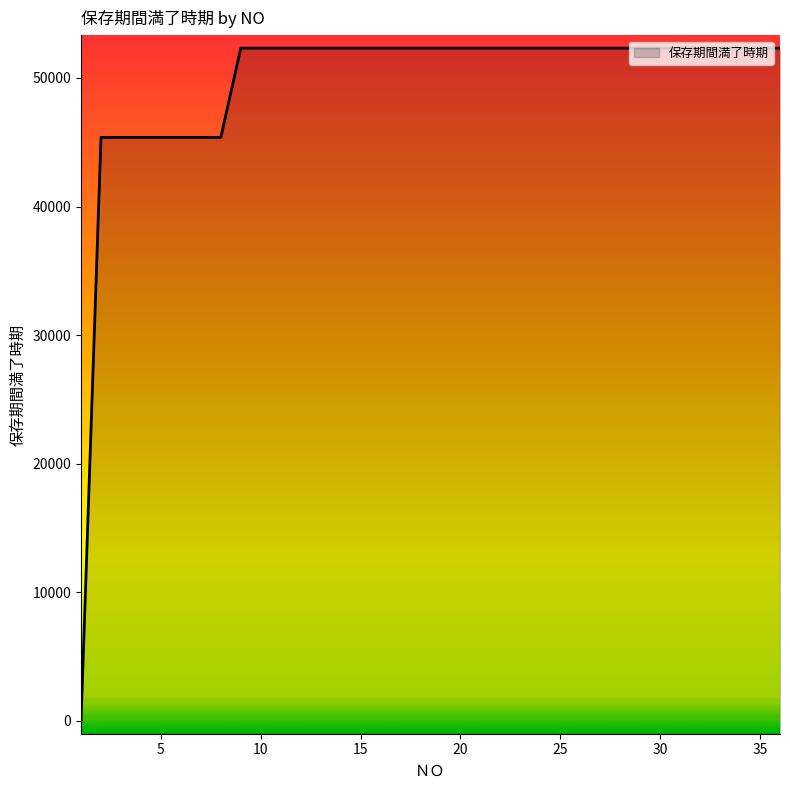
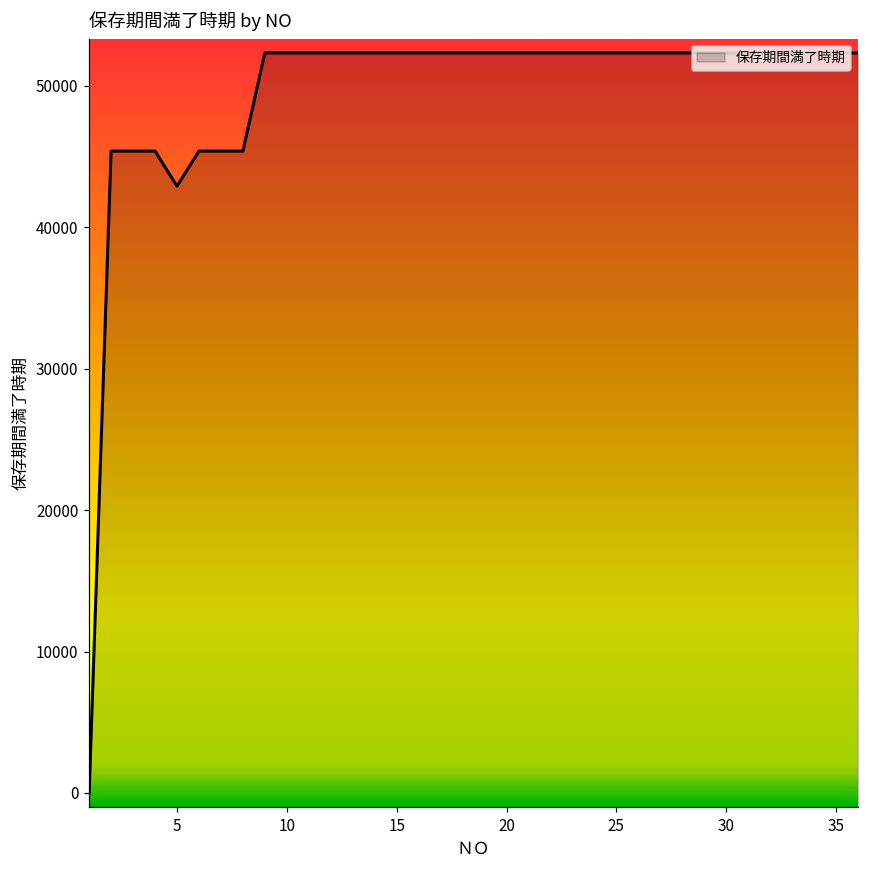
  {
-   "5": 45400,
+   "5": 42900,
    "10": 52300,
    "15": 52300,
    "20": 52300,
    "25": 52300
  }
